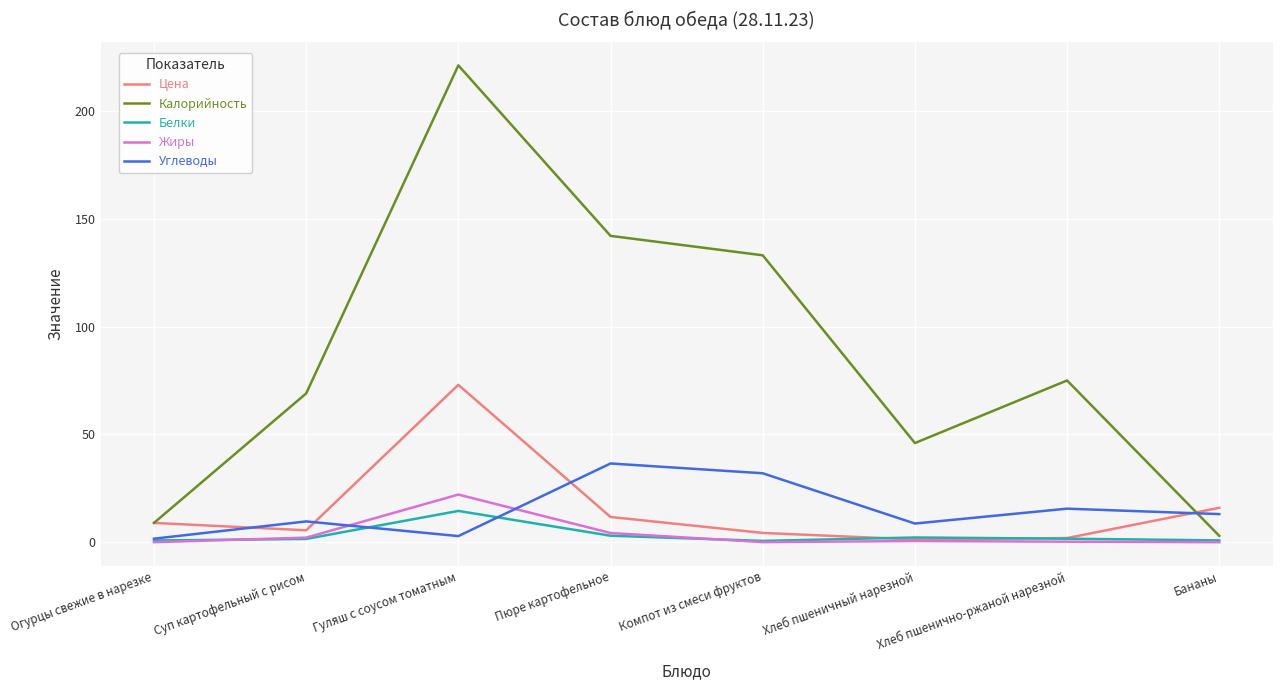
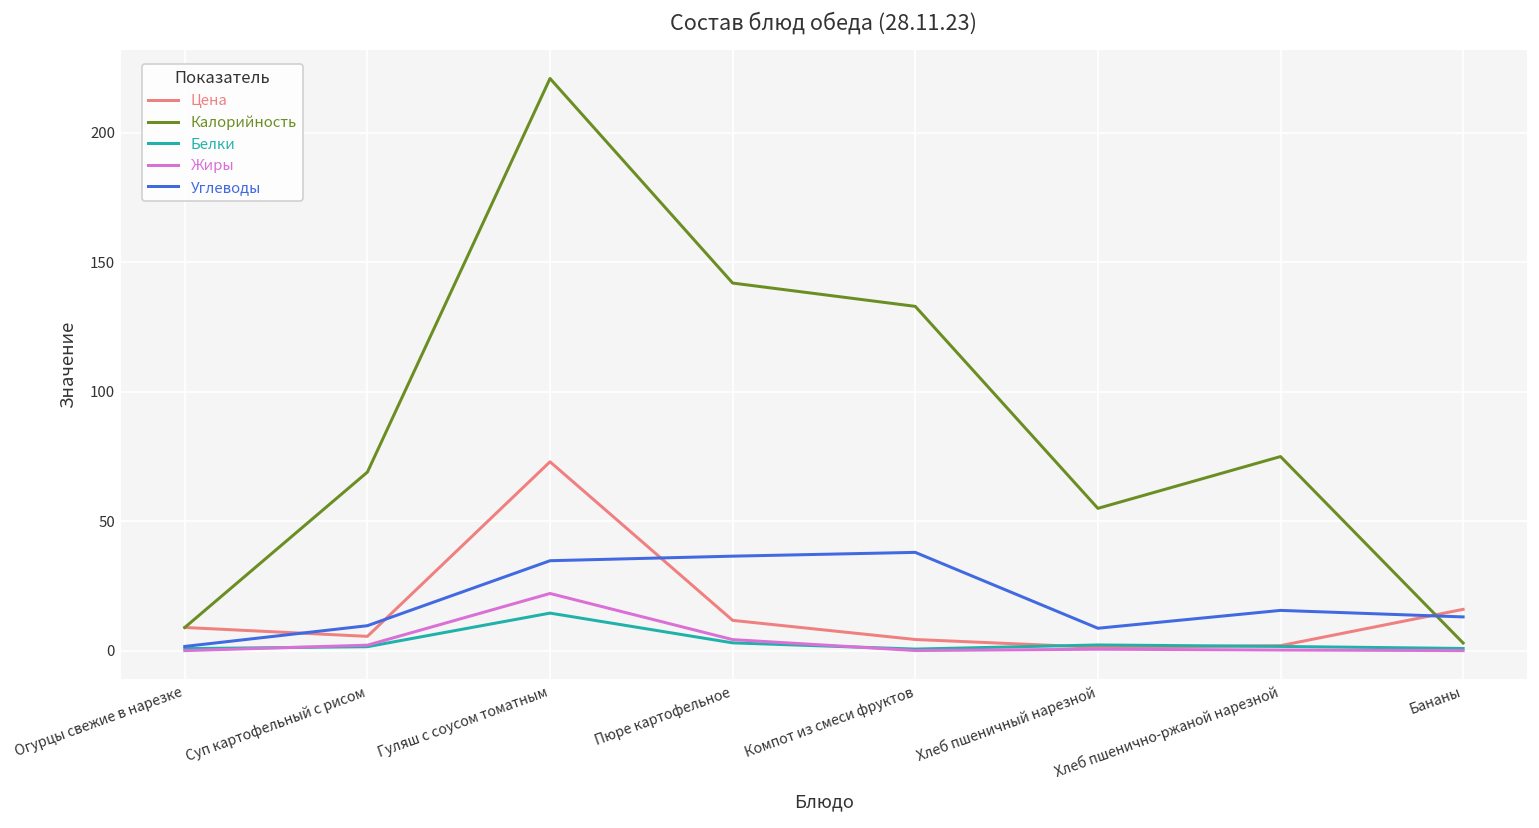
  {
    "Цена": {
      "Суп картофельный с рисом": 6,
      "Гуляш с соусом томатным": 73,
      "Пюре картофельное": 12,
      "Компот из смеси фруктов": 4,
      "Бананы": 16
    },
    "Калорийность": {
      "Суп картофельный с рисом": 69,
      "Гуляш с соусом томатным": 221,
      "Пюре картофельное": 142,
      "Компот из смеси фруктов": 133,
-     "Хлеб пшеничный нарезной": 46,
+     "Хлеб пшеничный нарезной": 55,
      "Хлеб пшенично-ржаной нарезной": 75,
      "Бананы": 3
    },
    "Белки": {
      "Гуляш с соусом томатным": 15,
      "Пюре картофельное": 3
    },
    "Жиры": {
      "Гуляш с соусом томатным": 22,
      "Пюре картофельное": 4,
      "Хлеб пшенично-ржаной нарезной": 0
    },
    "Углеводы": {
      "Суп картофельный с рисом": 10,
-     "Гуляш с соусом томатным": 3,
+     "Гуляш с соусом томатным": 35,
      "Пюре картофельное": 37,
-     "Компот из смеси фруктов": 32,
+     "Компот из смеси фруктов": 38,
      "Хлеб пшеничный нарезной": 9,
      "Хлеб пшенично-ржаной нарезной": 16,
      "Бананы": 13
    }
  }
